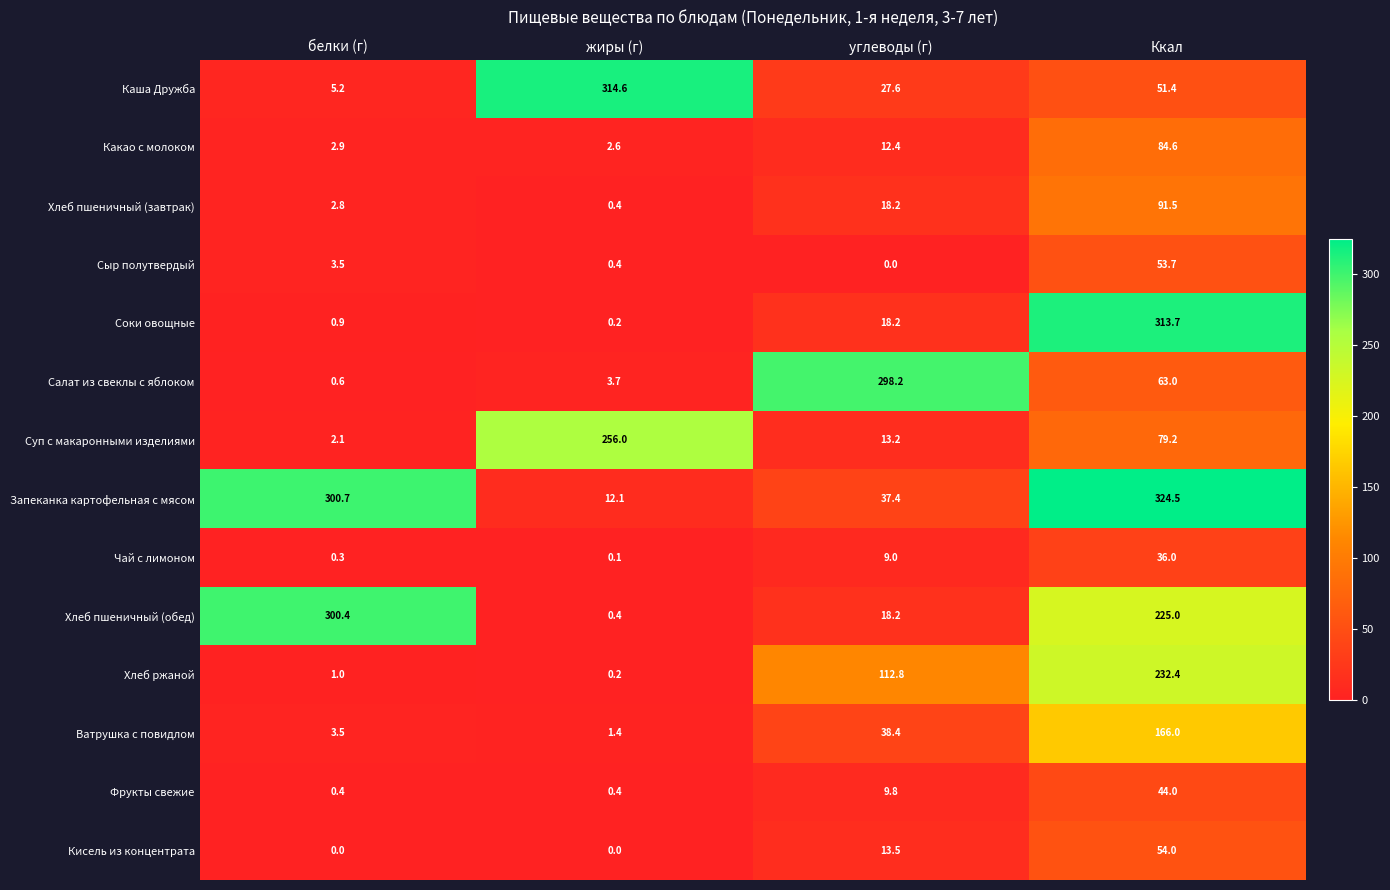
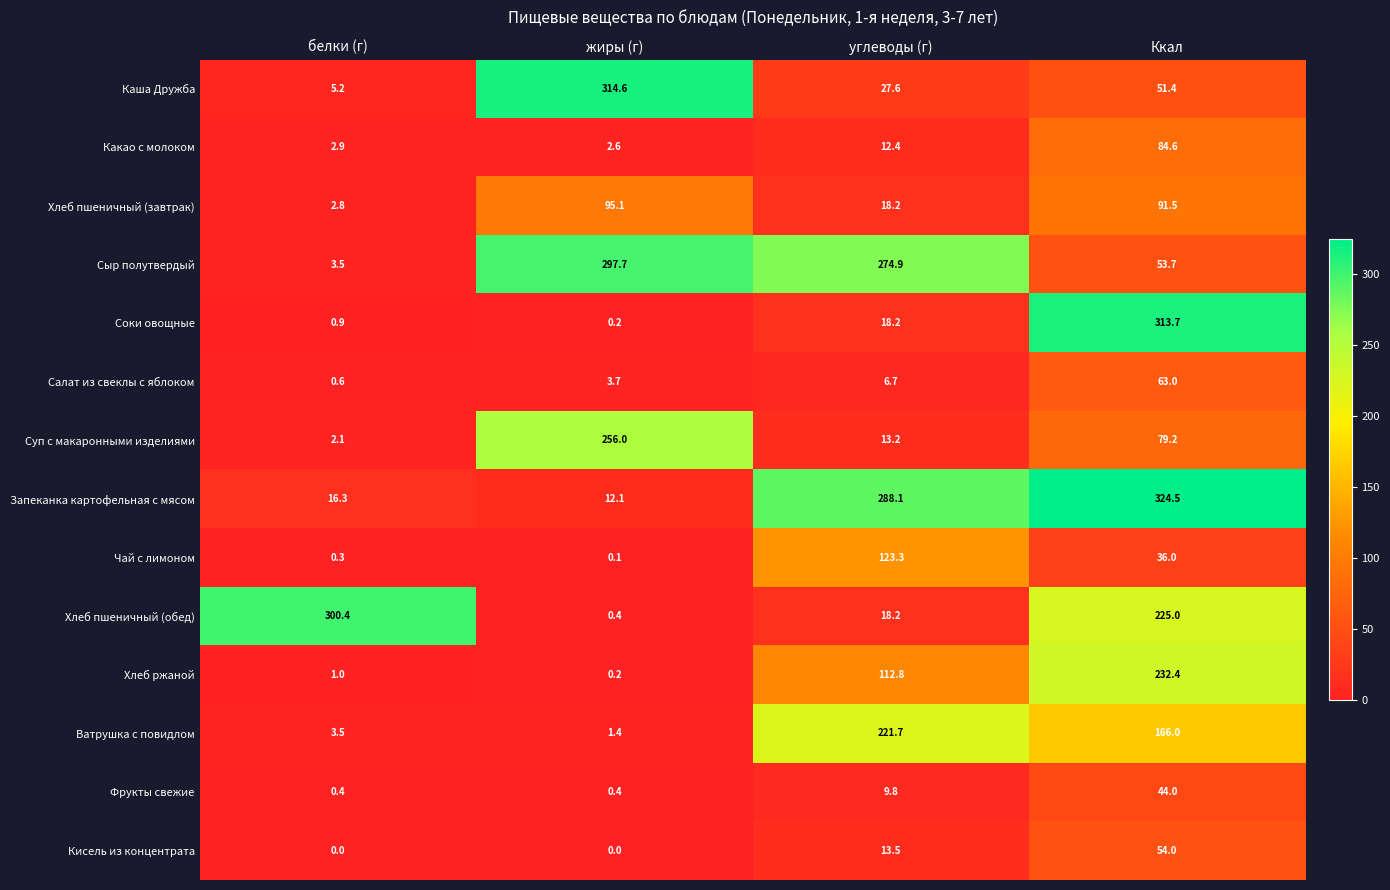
  {
    "Каша Дружба": {
      "белки (г)": 5.2,
      "жиры (г)": 314.6,
      "углеводы (г)": 27.6,
      "Ккал": 51.4
    },
    "Какао с молоком": {
      "белки (г)": 2.9,
      "жиры (г)": 2.6,
      "углеводы (г)": 12.4,
      "Ккал": 84.6
    },
    "Хлеб пшеничный (завтрак)": {
      "белки (г)": 2.8,
-     "жиры (г)": 0.4,
+     "жиры (г)": 95.1,
      "углеводы (г)": 18.2,
      "Ккал": 91.5
    },
    "Сыр полутвердый": {
      "белки (г)": 3.5,
-     "жиры (г)": 0.4,
-     "углеводы (г)": 0.0,
+     "жиры (г)": 297.7,
+     "углеводы (г)": 274.9,
      "Ккал": 53.7
    },
    "Соки овощные": {
      "белки (г)": 0.9,
      "жиры (г)": 0.2,
      "углеводы (г)": 18.2,
      "Ккал": 313.7
    },
    "Салат из свеклы с яблоком": {
      "белки (г)": 0.6,
      "жиры (г)": 3.7,
-     "углеводы (г)": 298.2,
+     "углеводы (г)": 6.7,
      "Ккал": 63.0
    },
    "Суп с макаронными изделиями": {
      "белки (г)": 2.1,
      "жиры (г)": 256.0,
      "углеводы (г)": 13.2,
      "Ккал": 79.2
    },
    "Запеканка картофельная с мясом": {
-     "белки (г)": 300.7,
+     "белки (г)": 16.3,
      "жиры (г)": 12.1,
-     "углеводы (г)": 37.4,
+     "углеводы (г)": 288.1,
      "Ккал": 324.5
    },
    "Чай с лимоном": {
      "белки (г)": 0.3,
      "жиры (г)": 0.1,
-     "углеводы (г)": 9.0,
+     "углеводы (г)": 123.3,
      "Ккал": 36.0
    },
    "Хлеб пшеничный (обед)": {
      "белки (г)": 300.4,
      "жиры (г)": 0.4,
      "углеводы (г)": 18.2,
      "Ккал": 225.0
    },
    "Хлеб ржаной": {
      "белки (г)": 1.0,
      "жиры (г)": 0.2,
      "углеводы (г)": 112.8,
      "Ккал": 232.4
    },
    "Ватрушка с повидлом": {
      "белки (г)": 3.5,
      "жиры (г)": 1.4,
-     "углеводы (г)": 38.4,
+     "углеводы (г)": 221.7,
      "Ккал": 166.0
    },
    "Фрукты свежие": {
      "белки (г)": 0.4,
      "жиры (г)": 0.4,
      "углеводы (г)": 9.8,
      "Ккал": 44.0
    },
    "Кисель из концентрата": {
      "белки (г)": 0.0,
      "жиры (г)": 0.0,
      "углеводы (г)": 13.5,
      "Ккал": 54.0
    }
  }
